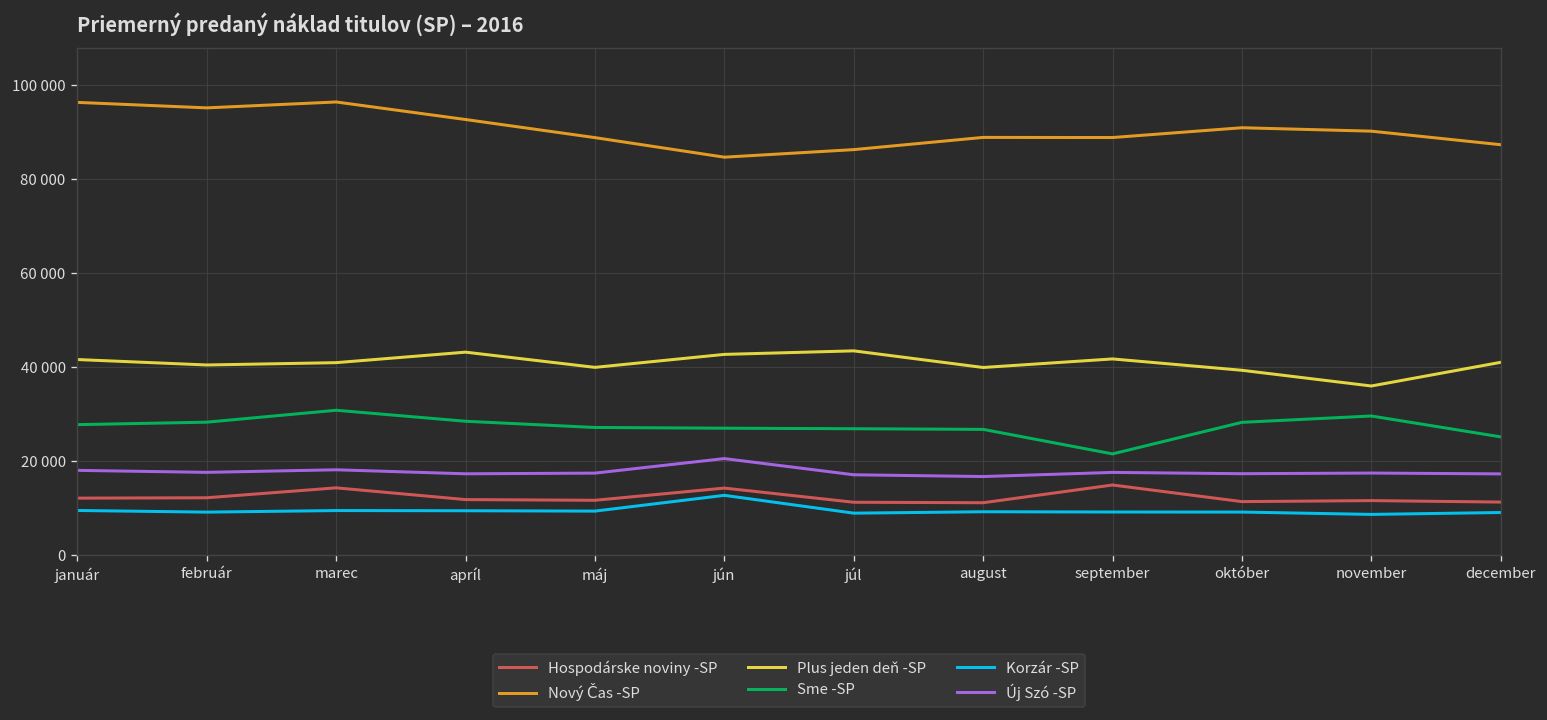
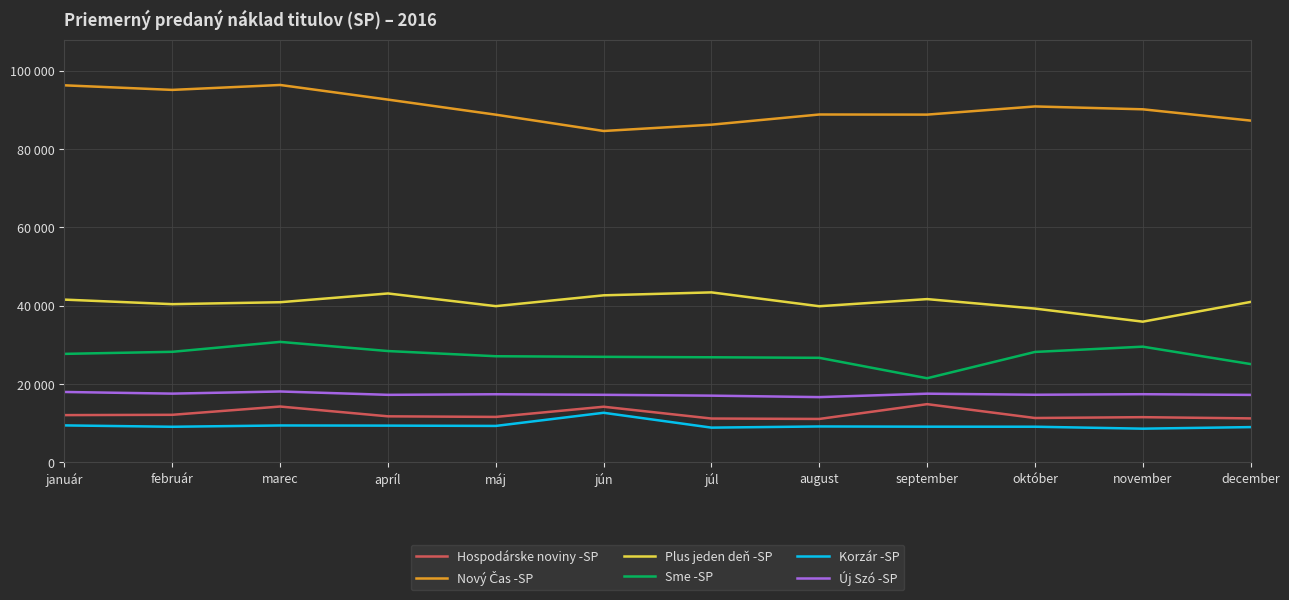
  {
    "Hospodárske noviny -SP": {
      "január": 12000,
      "február": 12000,
      "marec": 14000,
      "apríl": 12000,
      "máj": 12000,
      "jún": 14000,
      "júl": 11000,
      "august": 11000,
      "september": 15000,
      "október": 11000,
      "november": 12000,
      "december": 11000
    },
    "Nový Čas -SP": {
      "január": 96000,
      "február": 95000,
      "marec": 96000,
      "apríl": 93000,
      "máj": 89000,
      "jún": 85000,
      "júl": 86000,
      "august": 89000,
      "september": 89000,
      "október": 91000,
      "november": 90000,
      "december": 87000
    },
    "Plus jeden deň -SP": {
      "január": 42000,
      "február": 40000,
      "marec": 41000,
      "apríl": 43000,
      "máj": 40000,
      "jún": 43000,
      "júl": 43000,
      "august": 40000,
      "september": 42000,
      "október": 39000,
      "november": 36000,
      "december": 41000
    },
    "Sme -SP": {
      "január": 28000,
      "február": 28000,
      "marec": 31000,
      "apríl": 28000,
      "máj": 27000,
      "jún": 27000,
      "júl": 27000,
      "august": 27000,
      "september": 21000,
      "október": 28000,
      "november": 30000,
      "december": 25000
    },
    "Korzár -SP": {
      "január": 9000,
      "február": 9000,
      "marec": 9000,
      "apríl": 9000,
      "máj": 9000,
      "jún": 13000,
      "júl": 9000,
      "august": 9000,
      "september": 9000,
      "október": 9000,
      "november": 9000,
      "december": 9000
    },
    "Új Szó -SP": {
      "január": 18000,
      "február": 18000,
      "marec": 18000,
      "apríl": 17000,
      "máj": 17000,
-     "jún": 20000,
+     "jún": 17000,
      "júl": 17000,
      "august": 17000,
      "september": 18000,
      "október": 17000,
      "november": 17000,
      "december": 17000
    }
  }
